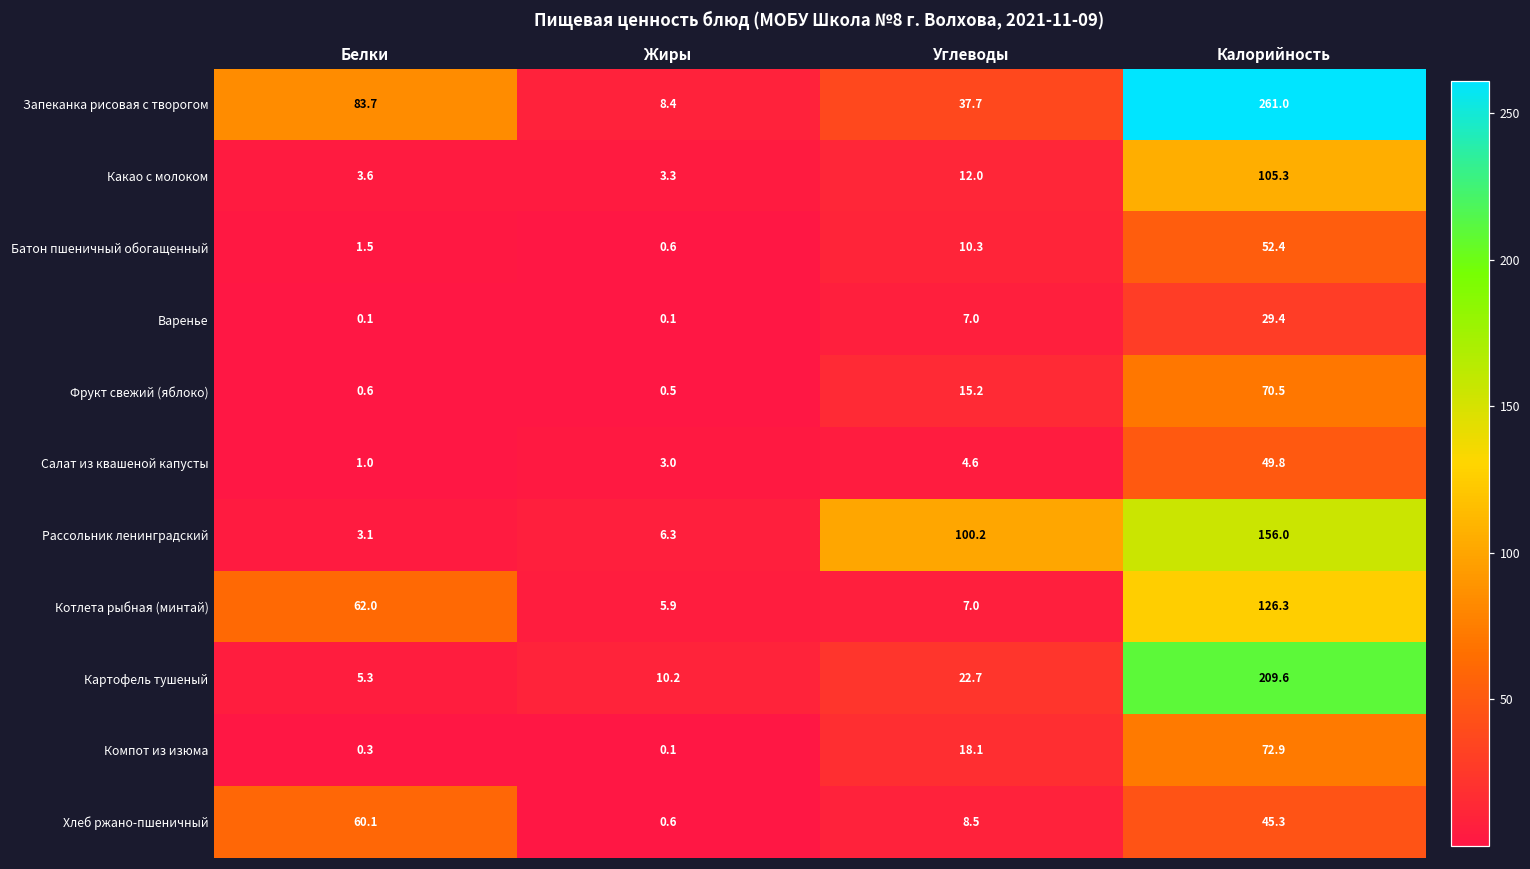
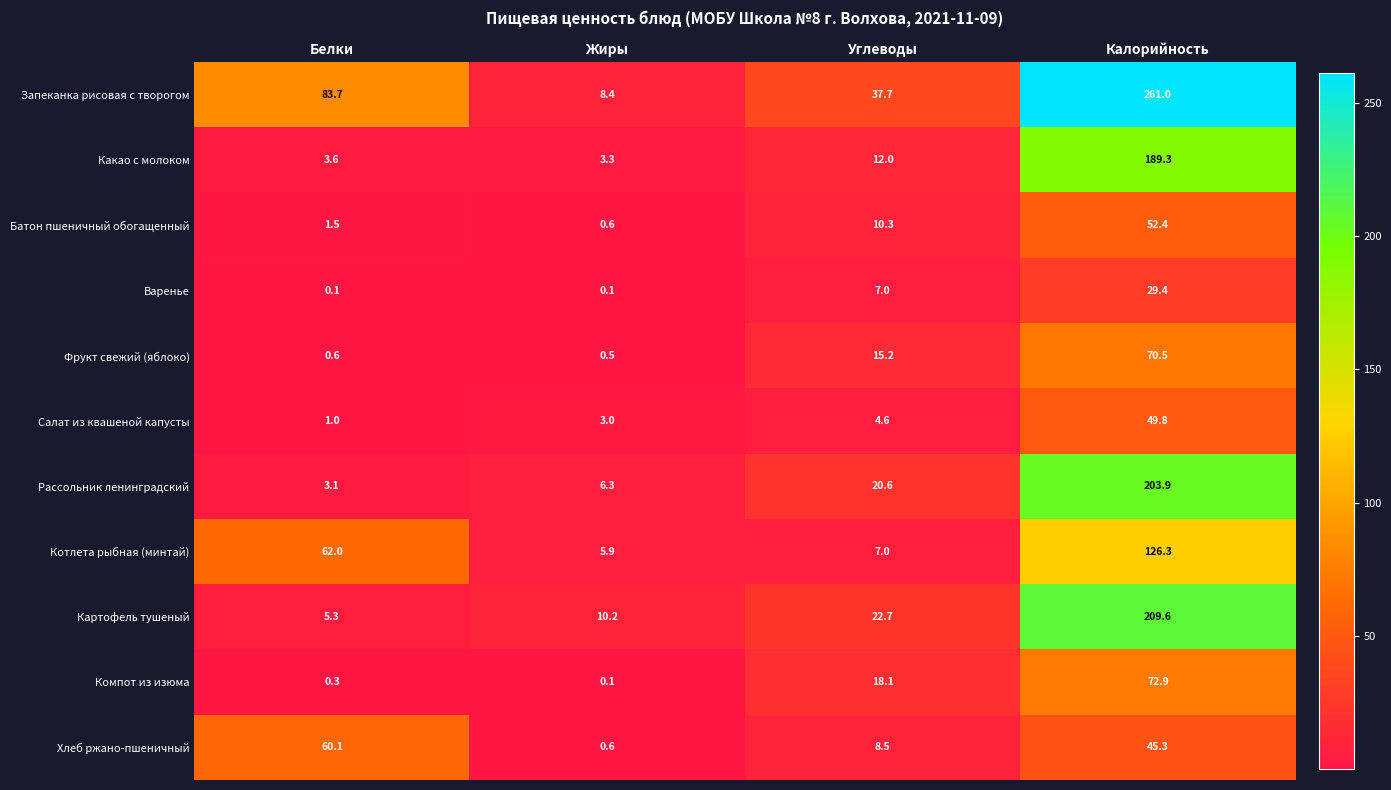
  {
    "Запеканка рисовая с творогом": {
      "Белки": 83.7,
      "Жиры": 8.4,
      "Углеводы": 37.7,
      "Калорийность": 261.0
    },
    "Какао с молоком": {
      "Белки": 3.6,
      "Жиры": 3.3,
      "Углеводы": 12.0,
-     "Калорийность": 105.3
+     "Калорийность": 189.3
    },
    "Батон пшеничный обогащенный": {
      "Белки": 1.5,
      "Жиры": 0.6,
      "Углеводы": 10.3,
      "Калорийность": 52.4
    },
    "Варенье": {
      "Белки": 0.1,
      "Жиры": 0.1,
      "Углеводы": 7.0,
      "Калорийность": 29.4
    },
    "Фрукт свежий (яблоко)": {
      "Белки": 0.6,
      "Жиры": 0.5,
      "Углеводы": 15.2,
      "Калорийность": 70.5
    },
    "Салат из квашеной капусты": {
      "Белки": 1.0,
      "Жиры": 3.0,
      "Углеводы": 4.6,
      "Калорийность": 49.8
    },
    "Рассольник ленинградский": {
      "Белки": 3.1,
      "Жиры": 6.3,
-     "Углеводы": 100.2,
-     "Калорийность": 156.0
+     "Углеводы": 20.6,
+     "Калорийность": 203.9
    },
    "Котлета рыбная (минтай)": {
      "Белки": 62.0,
      "Жиры": 5.9,
      "Углеводы": 7.0,
      "Калорийность": 126.3
    },
    "Картофель тушеный": {
      "Белки": 5.3,
      "Жиры": 10.2,
      "Углеводы": 22.7,
      "Калорийность": 209.6
    },
    "Компот из изюма": {
      "Белки": 0.3,
      "Жиры": 0.1,
      "Углеводы": 18.1,
      "Калорийность": 72.9
    },
    "Хлеб ржано-пшеничный": {
      "Белки": 60.1,
      "Жиры": 0.6,
      "Углеводы": 8.5,
      "Калорийность": 45.3
    }
  }
